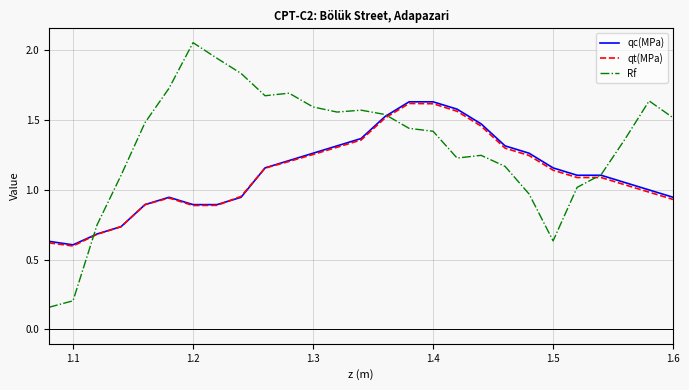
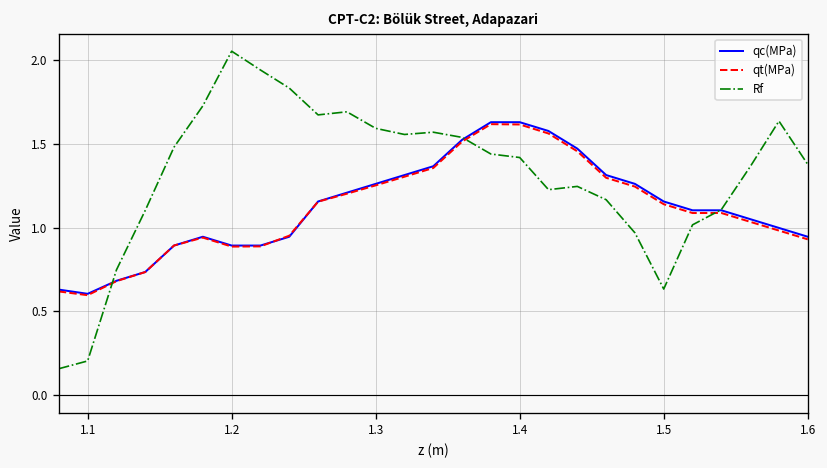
  {
    "Rf": {
      "1.1": 0.21,
      "1.2": 2.05,
      "1.3": 1.59,
      "1.4": 1.42,
      "1.5": 0.63,
-     "1.6": 1.51
+     "1.6": 1.38
    }
  }
